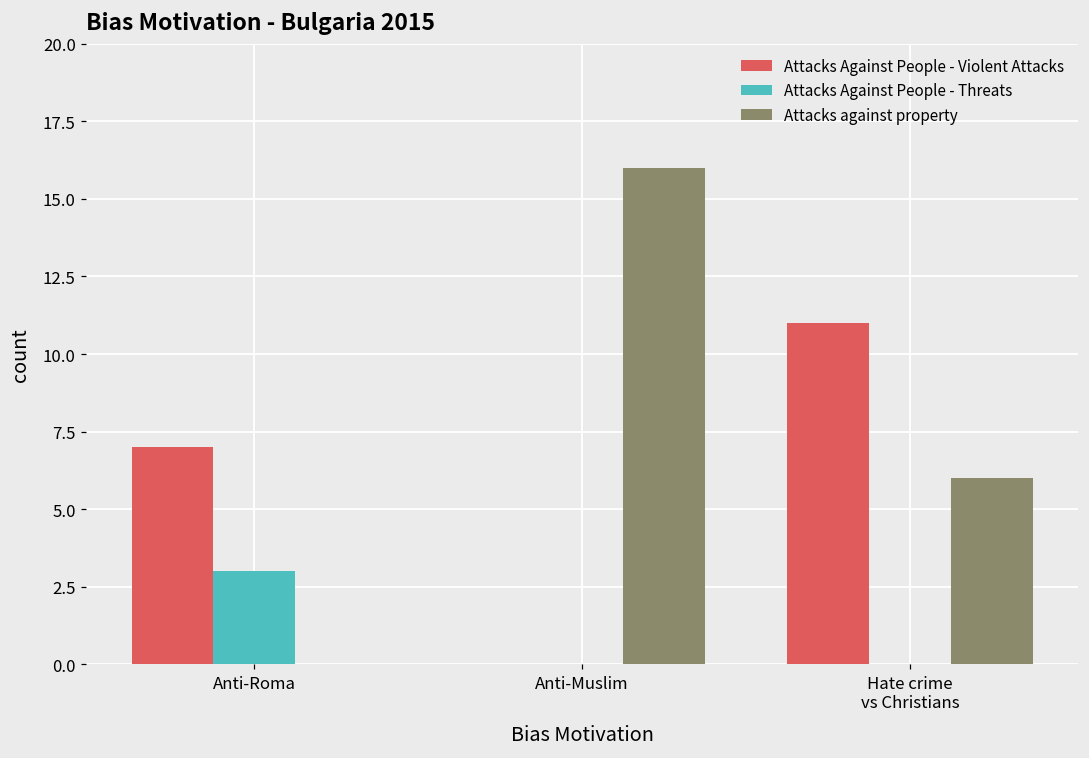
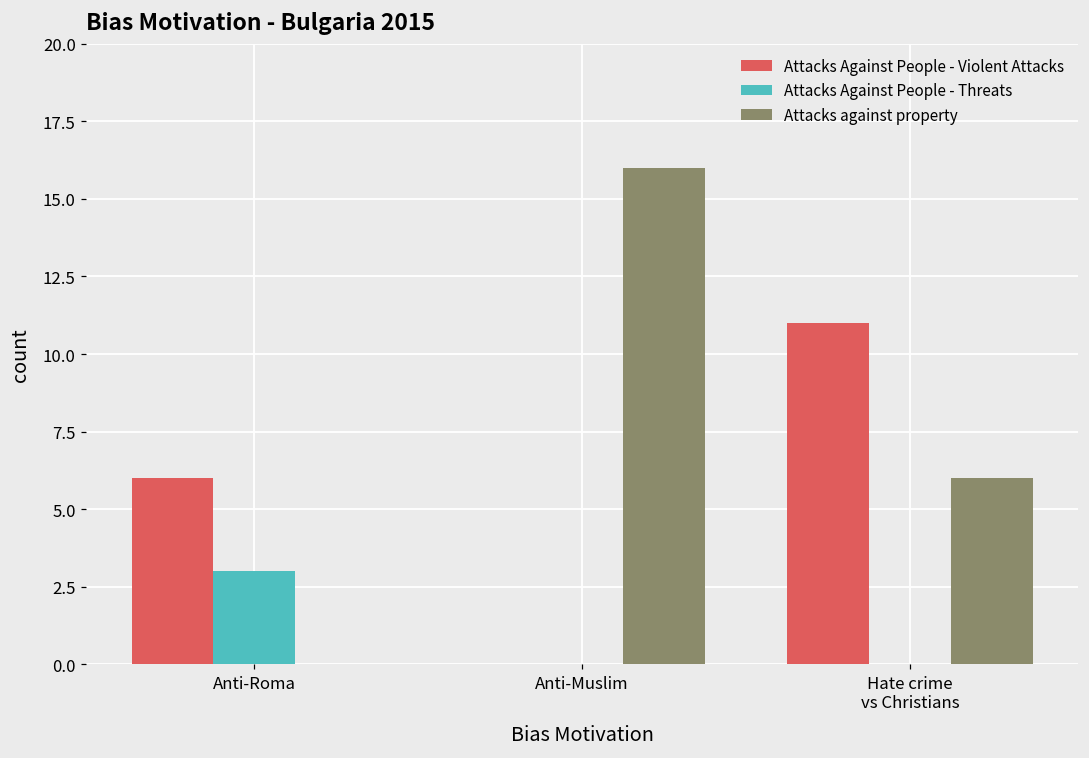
  {
    "Attacks Against People - Violent Attacks": {
-     "Anti-Roma": 7,
+     "Anti-Roma": 6,
      "Anti-Muslim": 0,
      "Hate crime vs Christians": 11
    },
    "Attacks Against People - Threats": {
      "Anti-Roma": 3,
      "Anti-Muslim": 0,
      "Hate crime vs Christians": 0
    },
    "Attacks against property": {
      "Anti-Roma": 0,
      "Anti-Muslim": 16,
      "Hate crime vs Christians": 6
    }
  }
